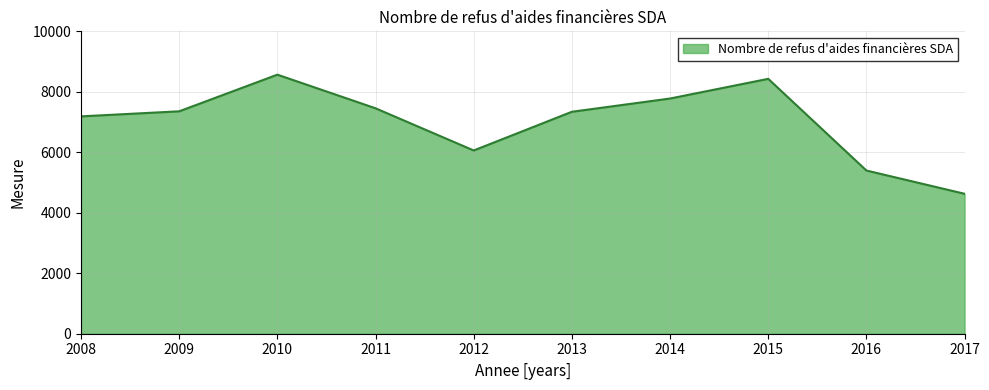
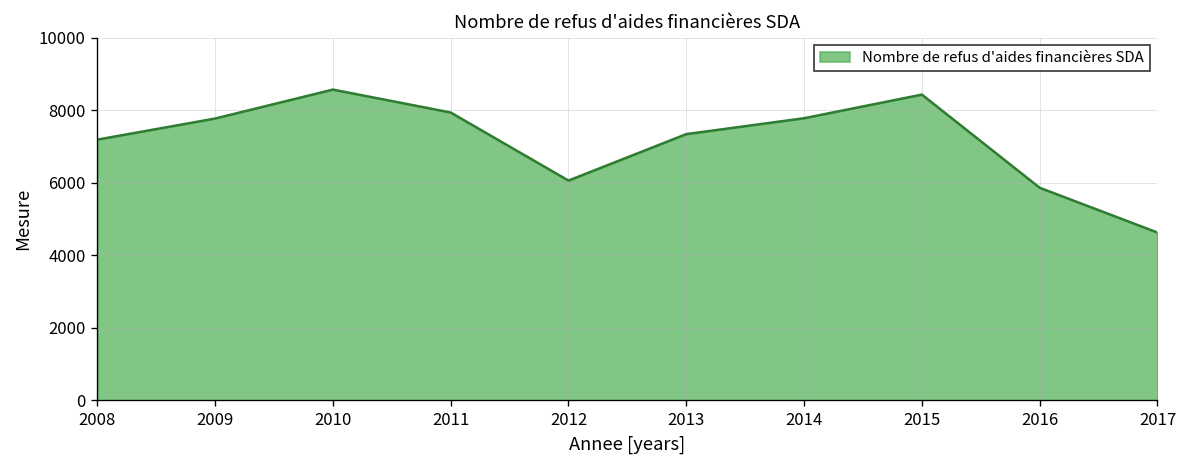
  {
    "2008": 7200,
-   "2009": 7400,
+   "2009": 7800,
    "2010": 8600,
-   "2011": 7500,
+   "2011": 7900,
    "2012": 6100,
    "2013": 7300,
    "2014": 7800,
    "2015": 8400,
-   "2016": 5400,
+   "2016": 5900,
    "2017": 4600
  }
